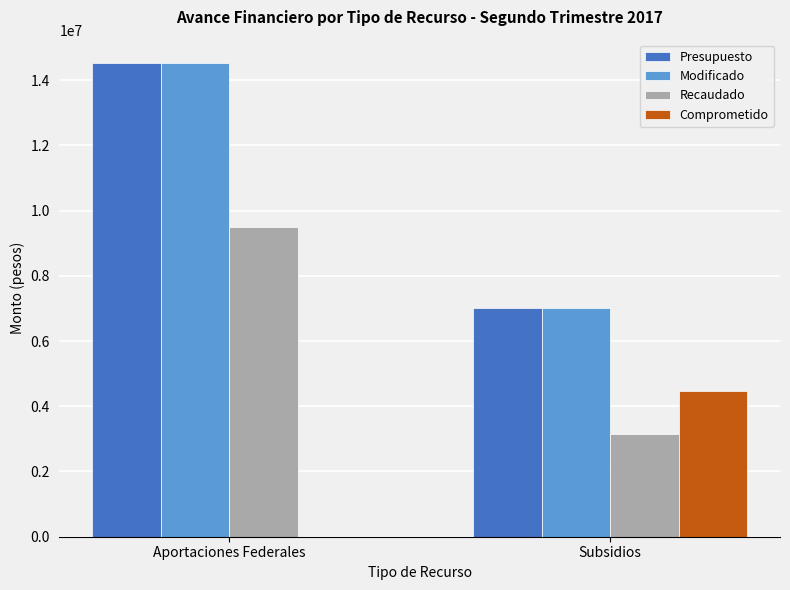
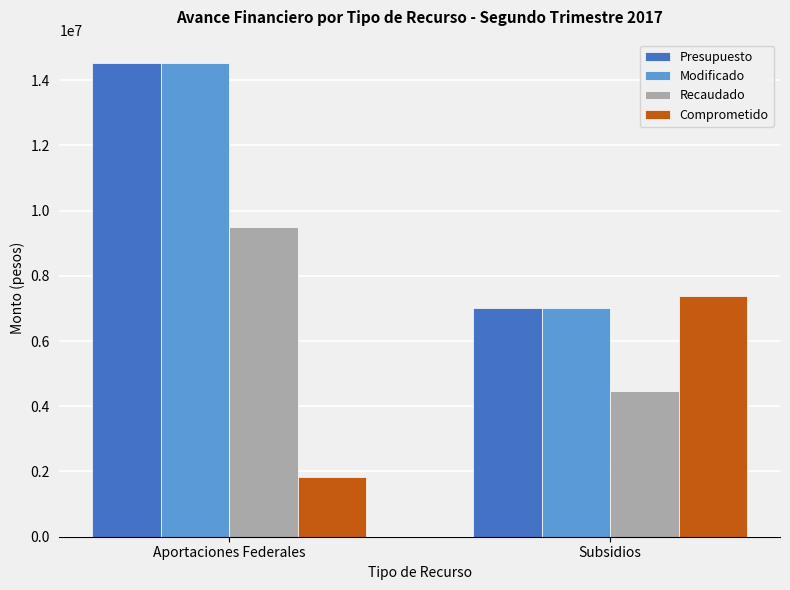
  {
    "Recaudado": {
      "Aportaciones Federales": 9500000,
-     "Subsidios": 3200000
+     "Subsidios": 4500000
    },
    "Comprometido": {
-     "Aportaciones Federales": 0,
-     "Subsidios": 4500000
+     "Aportaciones Federales": 1800000,
+     "Subsidios": 7400000
    }
  }
